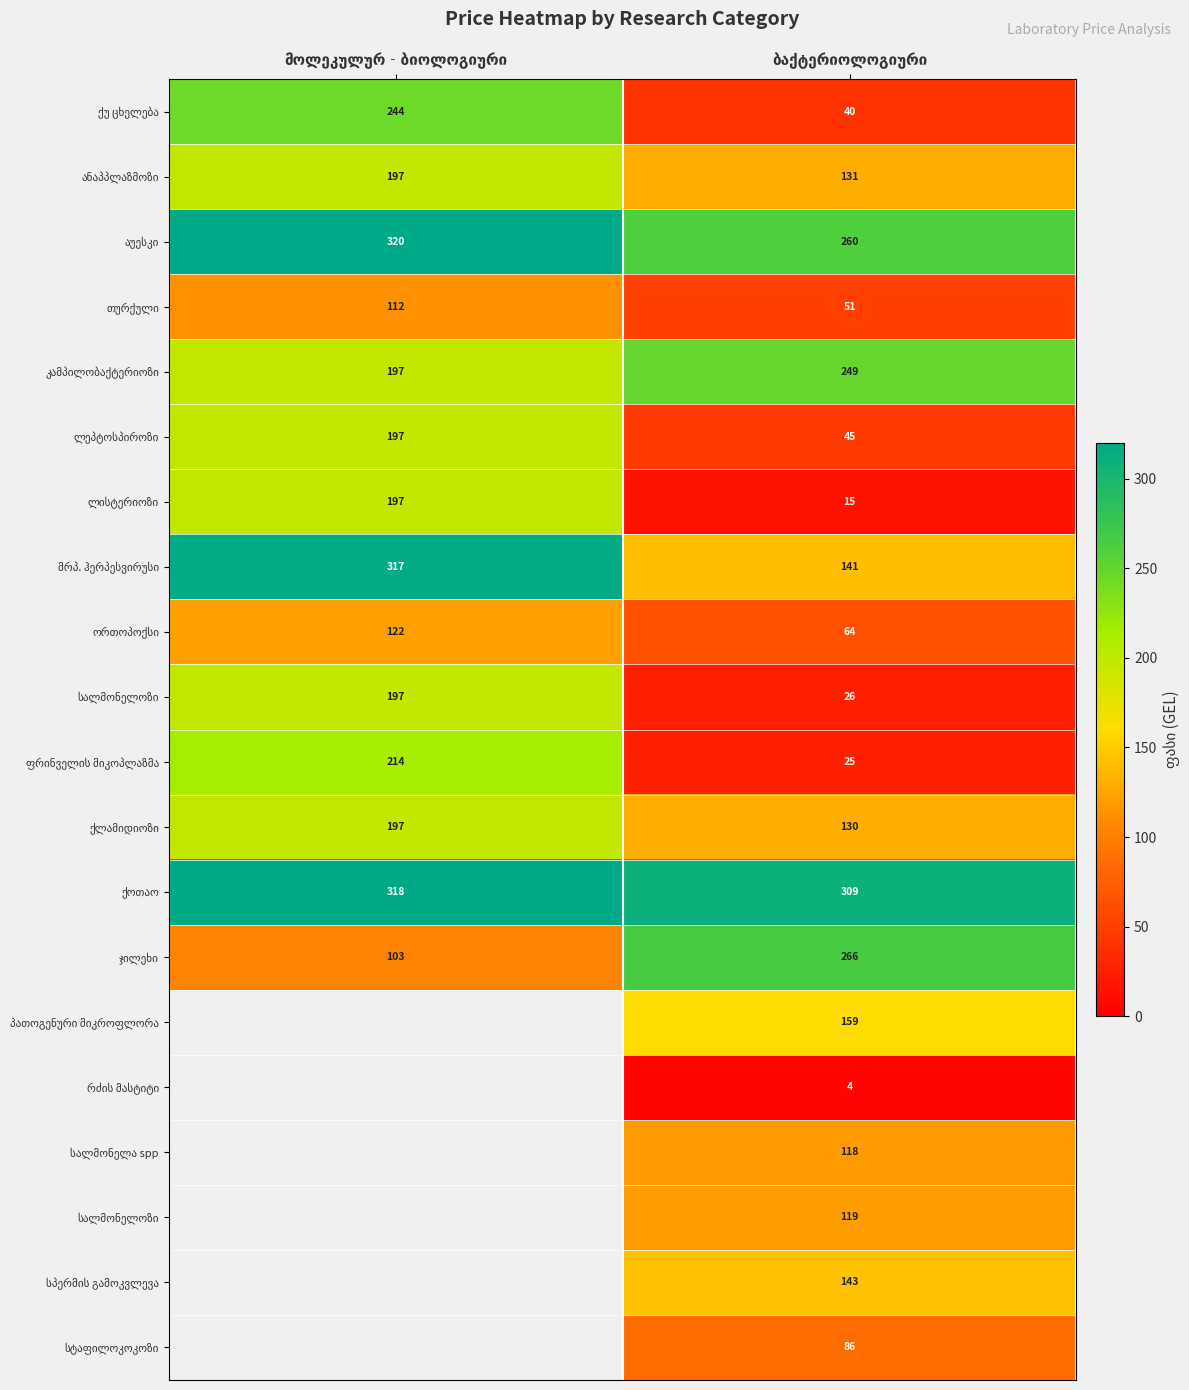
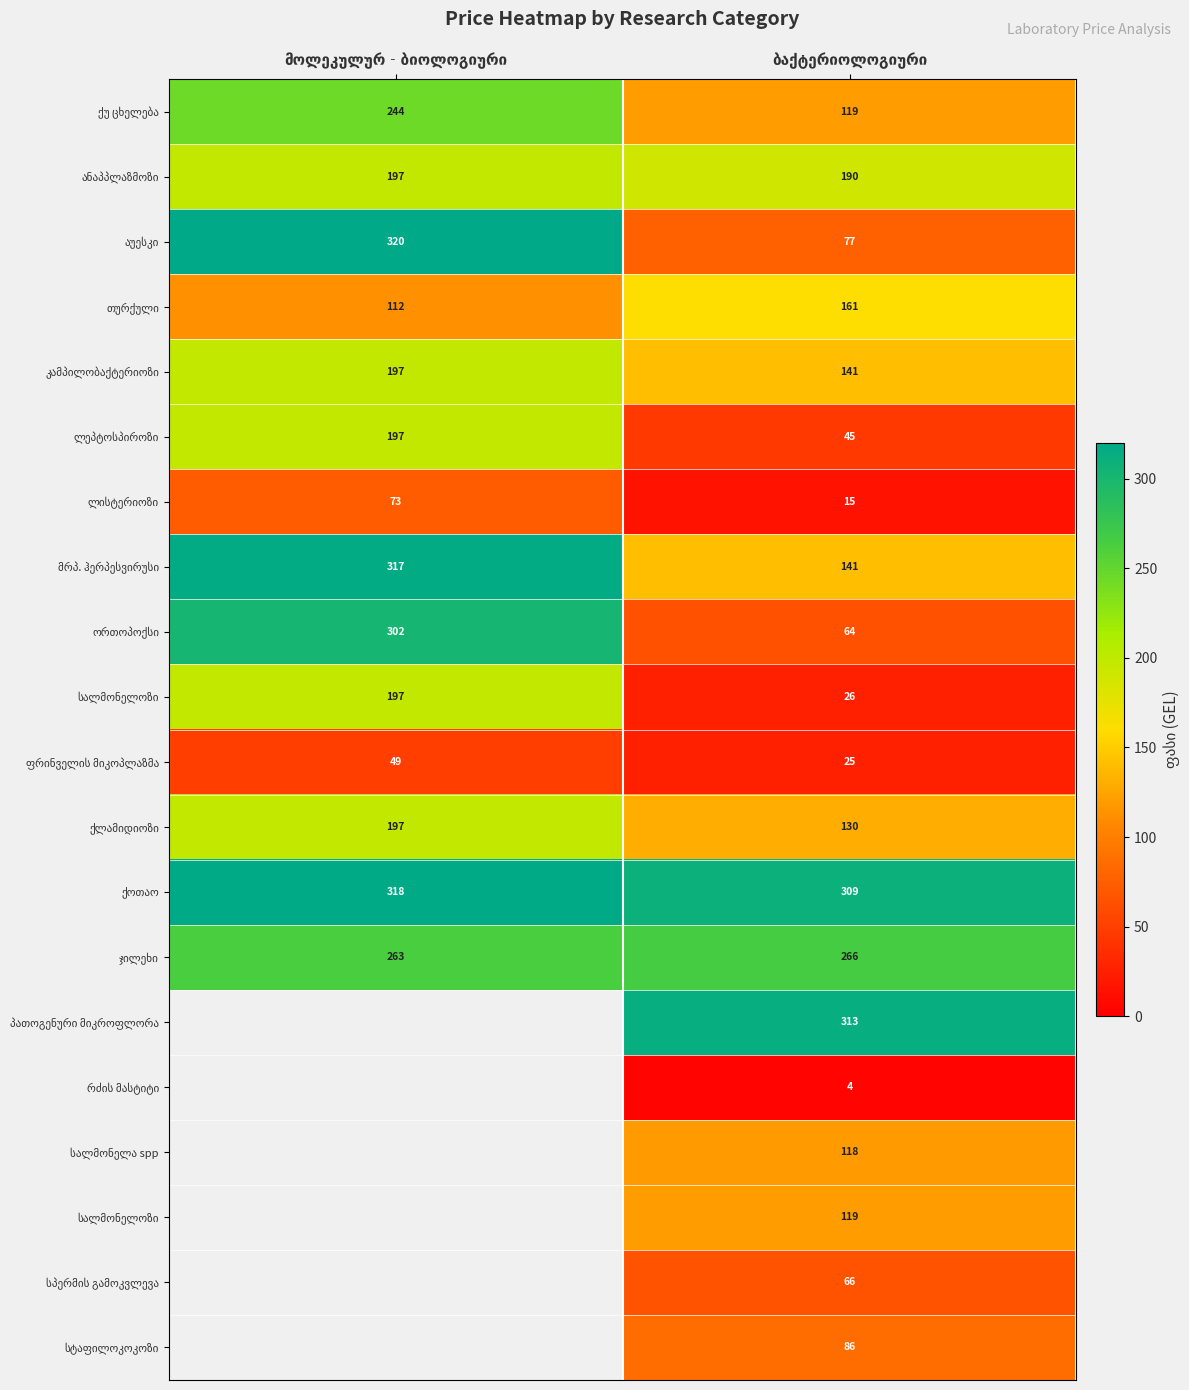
  {
    "ქუ ცხელება": {
      "მოლეკულურ‐ბიოლოგიური": 244,
-     "ბაქტერიოლოგიური": 40
+     "ბაქტერიოლოგიური": 119
    },
    "ანაპპლაზმოზი": {
      "მოლეკულურ‐ბიოლოგიური": 197,
-     "ბაქტერიოლოგიური": 131
+     "ბაქტერიოლოგიური": 190
    },
    "აუესკი": {
      "მოლეკულურ‐ბიოლოგიური": 320,
-     "ბაქტერიოლოგიური": 260
+     "ბაქტერიოლოგიური": 77
    },
    "თურქული": {
      "მოლეკულურ‐ბიოლოგიური": 112,
-     "ბაქტერიოლოგიური": 51
+     "ბაქტერიოლოგიური": 161
    },
    "კამპილობაქტერიოზი": {
      "მოლეკულურ‐ბიოლოგიური": 197,
-     "ბაქტერიოლოგიური": 249
+     "ბაქტერიოლოგიური": 141
    },
    "ლეპტოსპიროზი": {
      "მოლეკულურ‐ბიოლოგიური": 197,
      "ბაქტერიოლოგიური": 45
    },
    "ლისტერიოზი": {
-     "მოლეკულურ‐ბიოლოგიური": 197,
+     "მოლეკულურ‐ბიოლოგიური": 73,
      "ბაქტერიოლოგიური": 15
    },
    "მრპ. ჰერპესვირუსი": {
      "მოლეკულურ‐ბიოლოგიური": 317,
      "ბაქტერიოლოგიური": 141
    },
    "ორთოპოქსი": {
-     "მოლეკულურ‐ბიოლოგიური": 122,
+     "მოლეკულურ‐ბიოლოგიური": 302,
      "ბაქტერიოლოგიური": 64
    },
    "სალმონელოზი": {
      "მოლეკულურ‐ბიოლოგიური": 197
    },
    "ფრინველის მიკოპლაზმა": {
-     "მოლეკულურ‐ბიოლოგიური": 214,
+     "მოლეკულურ‐ბიოლოგიური": 49,
      "ბაქტერიოლოგიური": 25
    },
    "ქლამიდიოზი": {
      "მოლეკულურ‐ბიოლოგიური": 197,
      "ბაქტერიოლოგიური": 130
    },
    "ქოთაო": {
      "მოლეკულურ‐ბიოლოგიური": 318,
      "ბაქტერიოლოგიური": 309
    },
    "ჯილეხი": {
-     "მოლეკულურ‐ბიოლოგიური": 103,
+     "მოლეკულურ‐ბიოლოგიური": 263,
      "ბაქტერიოლოგიური": 266
    },
    "პათოგენური მიკროფლორა": {
-     "ბაქტერიოლოგიური": 159
+     "ბაქტერიოლოგიური": 313
    },
    "რძის მასტიტი": {
      "ბაქტერიოლოგიური": 4
    },
    "სალმონელა spp": {
      "ბაქტერიოლოგიური": 118
    },
    "სპერმის გამოკვლევა": {
-     "ბაქტერიოლოგიური": 143
+     "ბაქტერიოლოგიური": 66
    },
    "სტაფილოკოკოზი": {
      "ბაქტერიოლოგიური": 86
    }
  }
